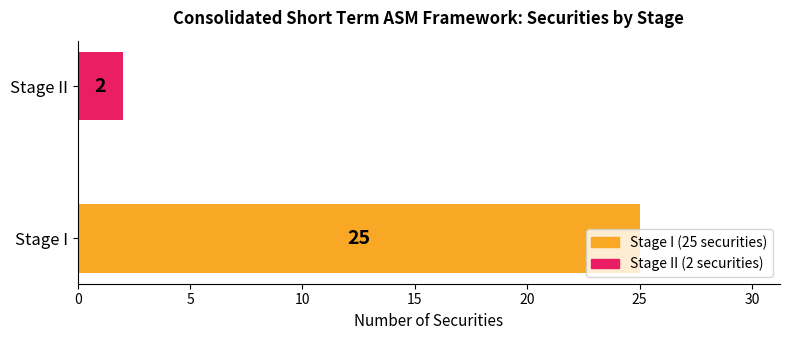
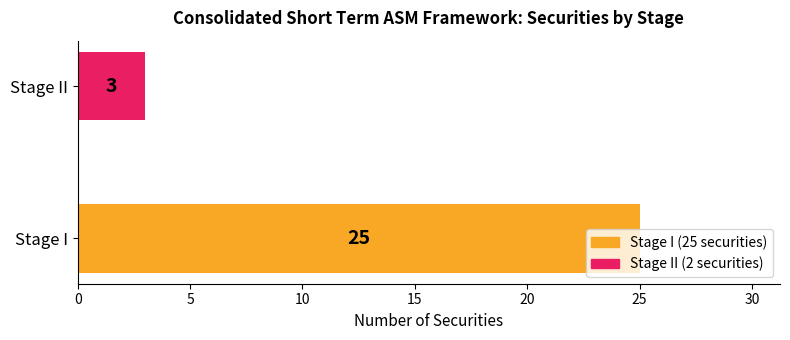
  {
-   "Stage II": 2
+   "Stage II": 3
  }
